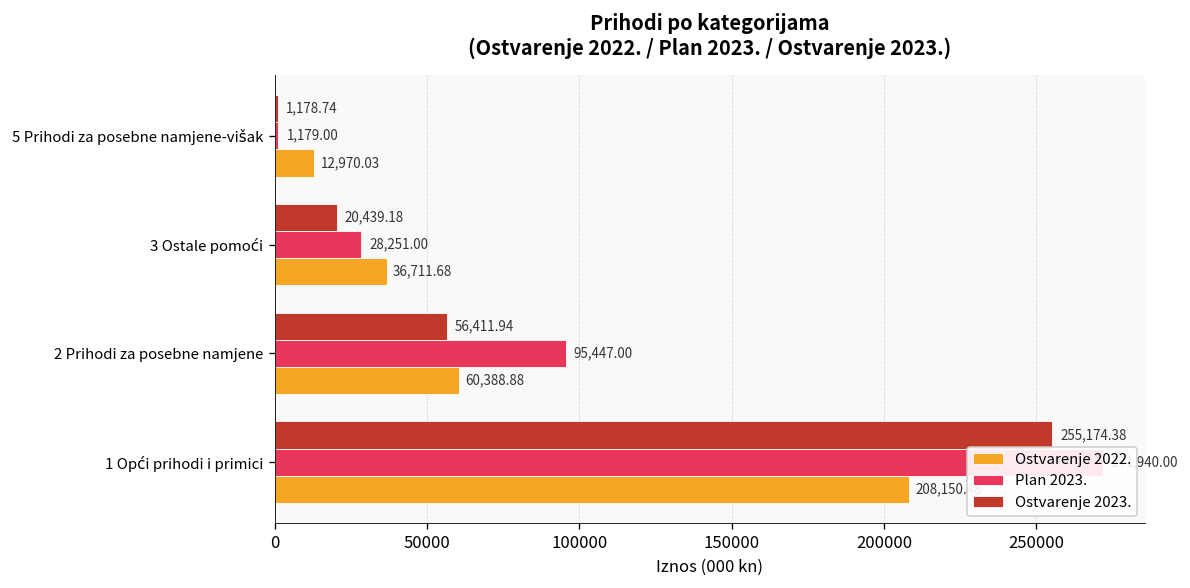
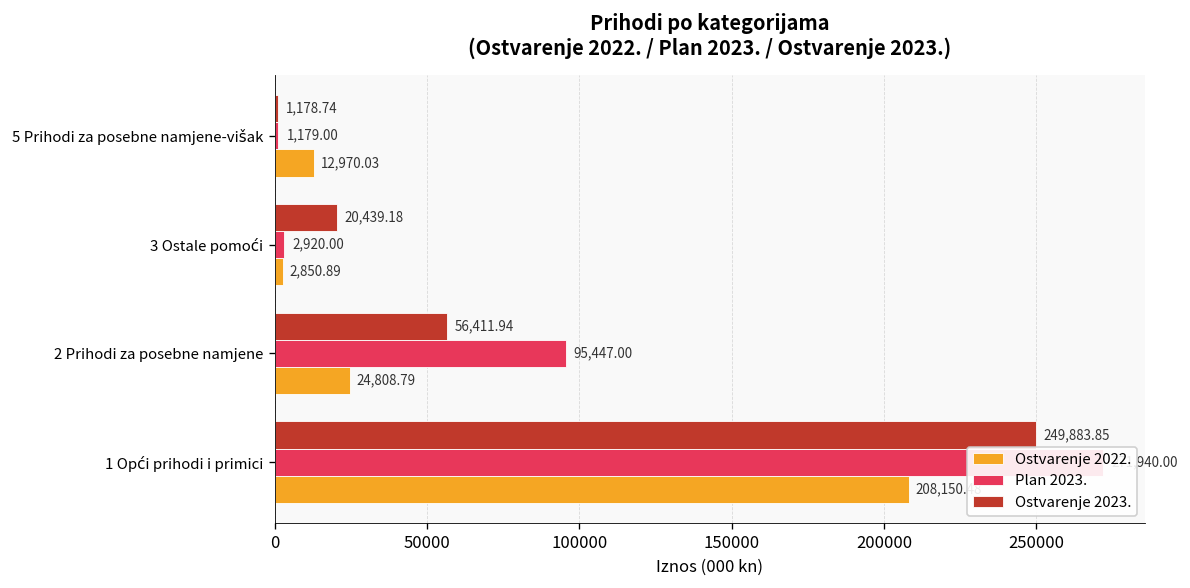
  {
    "Ostvarenje 2022.": {
      "5 Prihodi za posebne namjene-višak": "12,970.03",
-     "3 Ostale pomoći": "36,711.68",
-     "2 Prihodi za posebne namjene": "60,388.88"
+     "3 Ostale pomoći": "2,850.89",
+     "2 Prihodi za posebne namjene": "24,808.79"
    },
    "Plan 2023.": {
      "5 Prihodi za posebne namjene-višak": "1,179.00",
-     "3 Ostale pomoći": "28,251.00",
+     "3 Ostale pomoći": "2,920.00",
      "2 Prihodi za posebne namjene": "95,447.00"
    },
    "Ostvarenje 2023.": {
      "5 Prihodi za posebne namjene-višak": "1,178.74",
      "3 Ostale pomoći": "20,439.18",
      "2 Prihodi za posebne namjene": "56,411.94",
-     "1 Opći prihodi i primici": "255,174.38"
+     "1 Opći prihodi i primici": "249,883.85"
    }
  }
